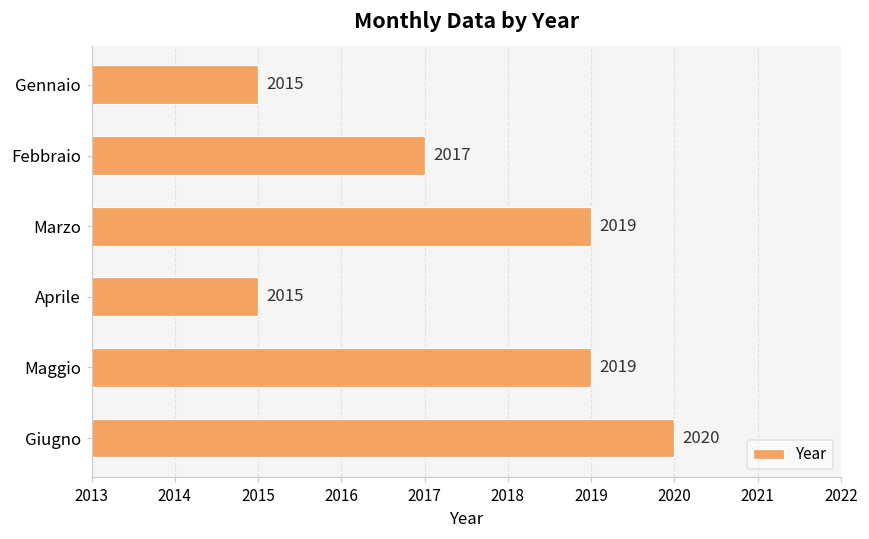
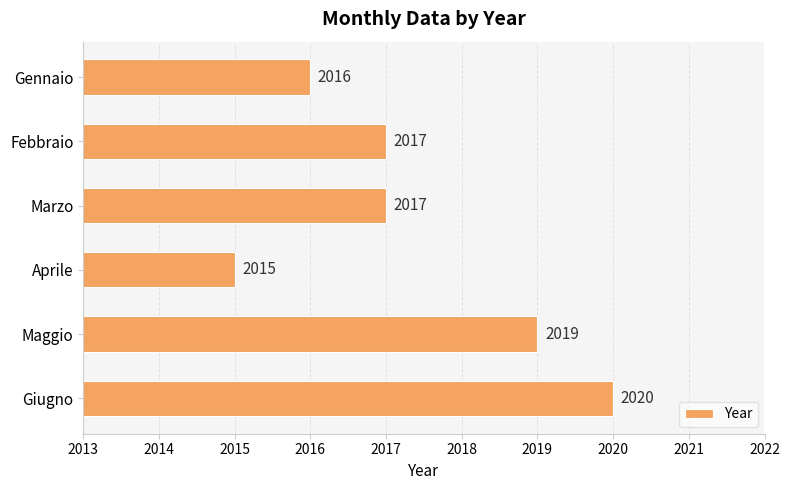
  {
-   "Gennaio": 2015,
+   "Gennaio": 2016,
    "Febbraio": 2017,
-   "Marzo": 2019,
+   "Marzo": 2017,
    "Aprile": 2015,
    "Maggio": 2019,
    "Giugno": 2020
  }
